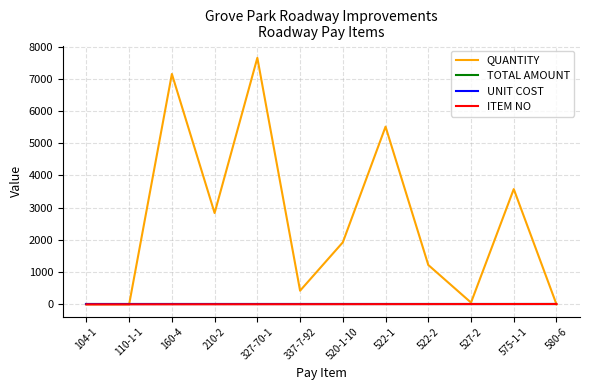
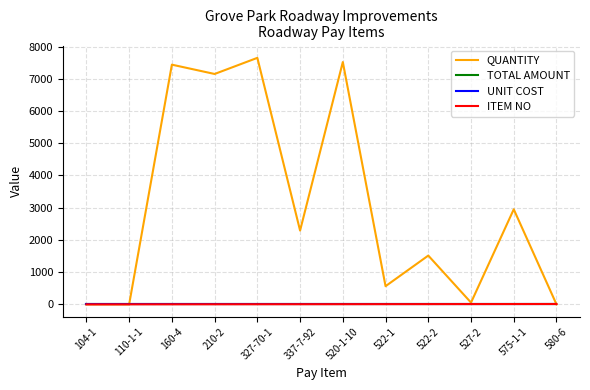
  {
    "QUANTITY": {
-     "160-4": 7200,
-     "210-2": 2800,
+     "160-4": 7400,
+     "210-2": 7200,
      "327-70-1": 7700,
-     "337-7-92": 400,
-     "520-1-10": 1900,
-     "522-1": 5500,
-     "522-2": 1200,
-     "575-1-1": 3600
+     "337-7-92": 2300,
+     "520-1-10": 7500,
+     "522-1": 600,
+     "522-2": 1500,
+     "575-1-1": 3000
    },
    "ITEM NO": {
      "160-4": 0,
      "210-2": 0,
      "327-70-1": 0,
      "337-7-92": 0,
      "520-1-10": 0,
      "522-1": 0,
      "522-2": 0,
      "575-1-1": 0
    }
  }
